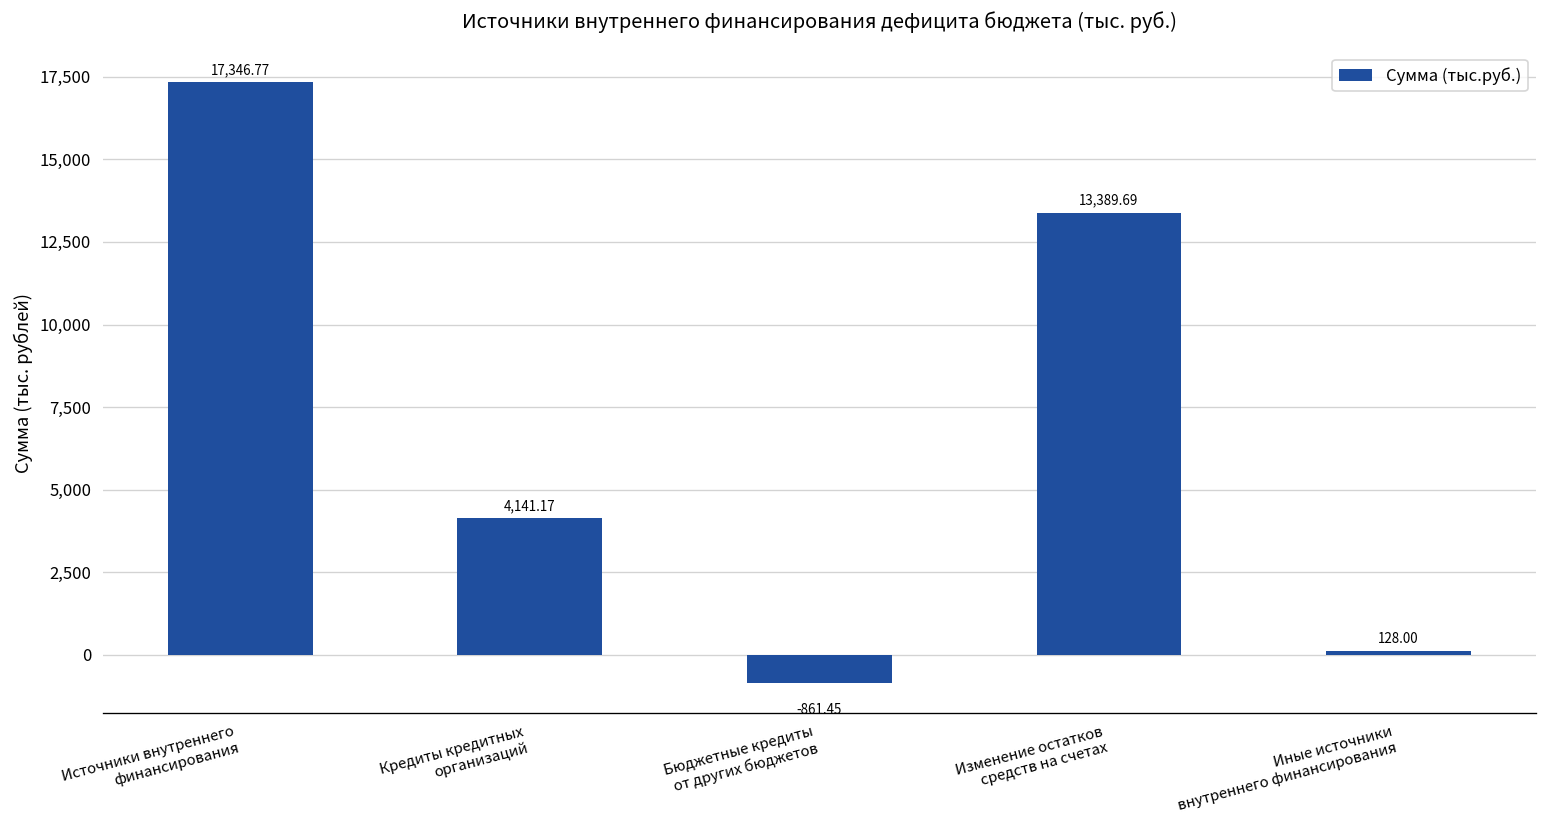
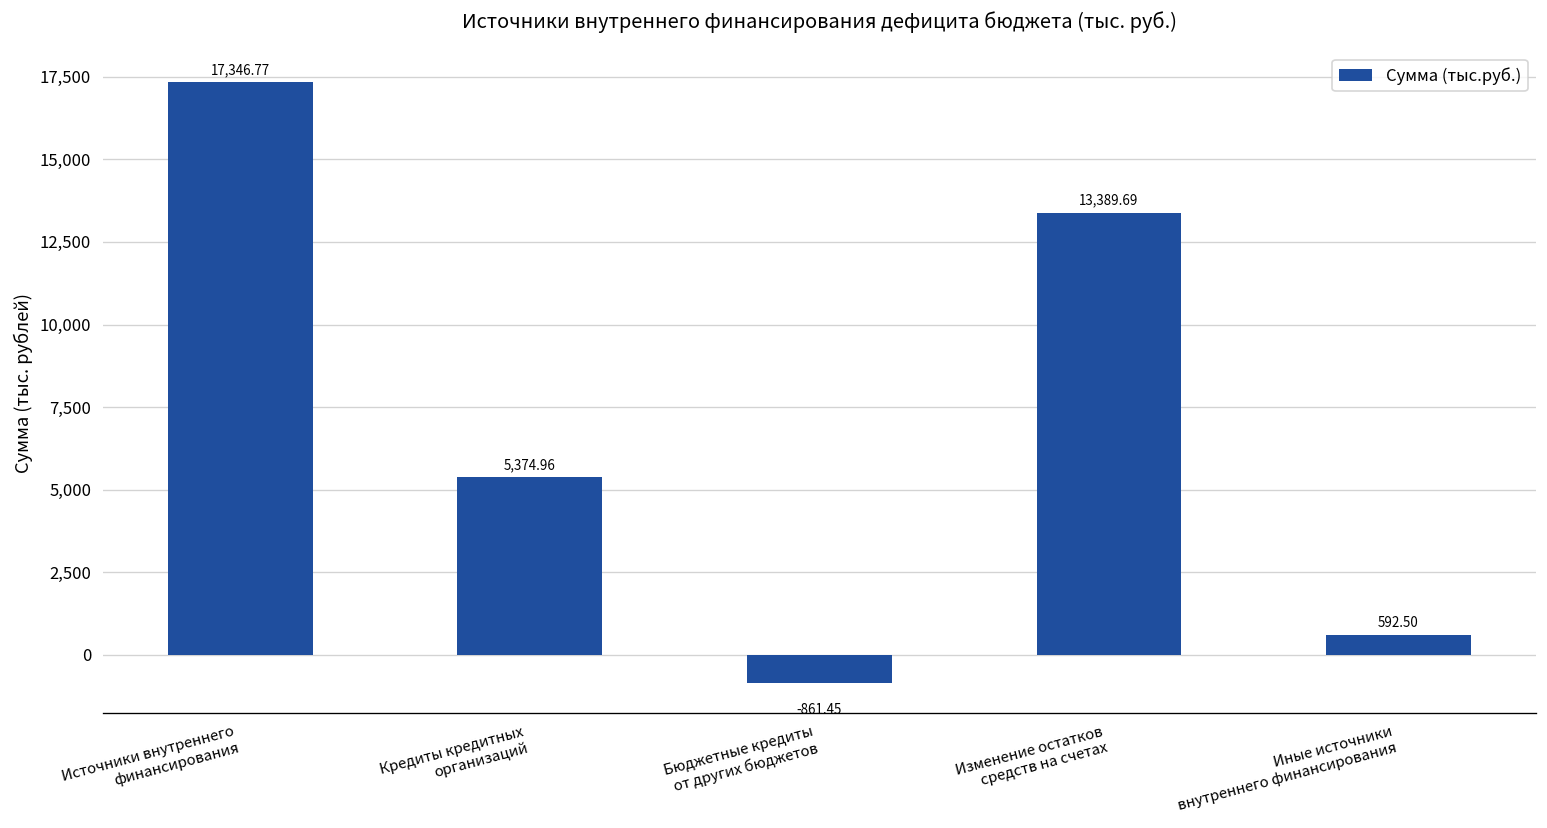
  {
    "Источники внутреннего финансирования": "17,346.77",
-   "Кредиты кредитных организаций": "4,141.17",
+   "Кредиты кредитных организаций": "5,374.96",
    "Бюджетные кредиты от других бюджетов": "-861.45",
    "Изменение остатков средств на счетах": "13,389.69",
-   "Иные источники внутреннего финансирования": "128.00"
+   "Иные источники внутреннего финансирования": "592.50"
  }
